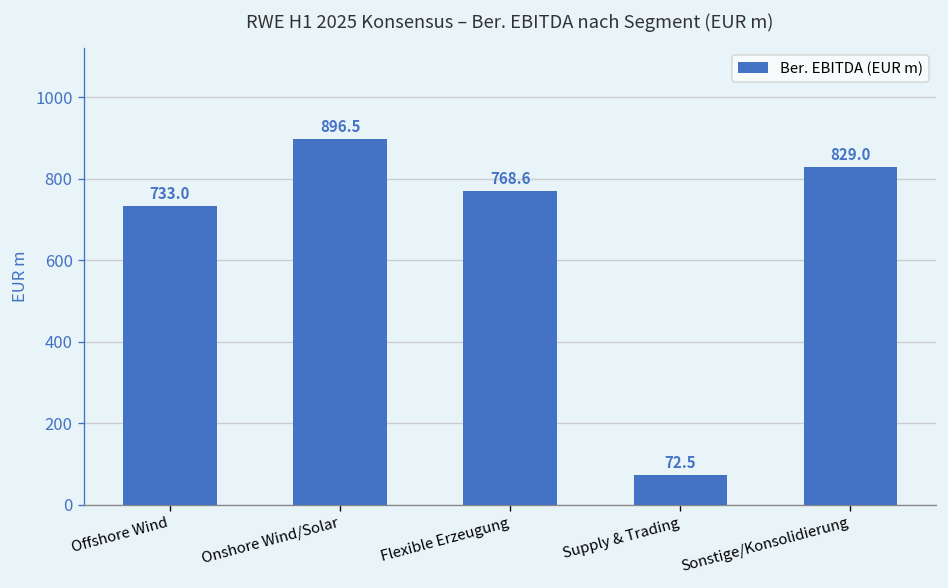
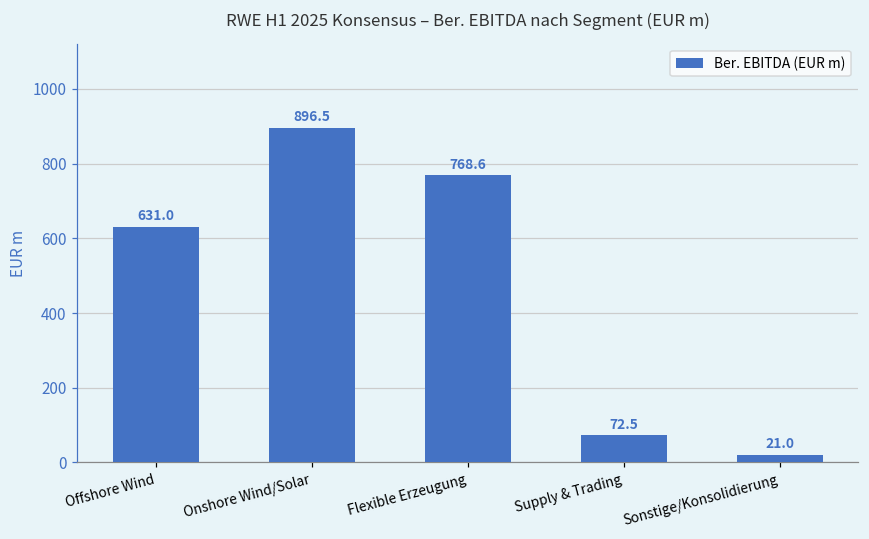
  {
-   "Offshore Wind": 733.0,
+   "Offshore Wind": 631.0,
    "Onshore Wind/Solar": 896.5,
    "Flexible Erzeugung": 768.6,
    "Supply & Trading": 72.5,
-   "Sonstige/Konsolidierung": 829.0
+   "Sonstige/Konsolidierung": 21.0
  }
